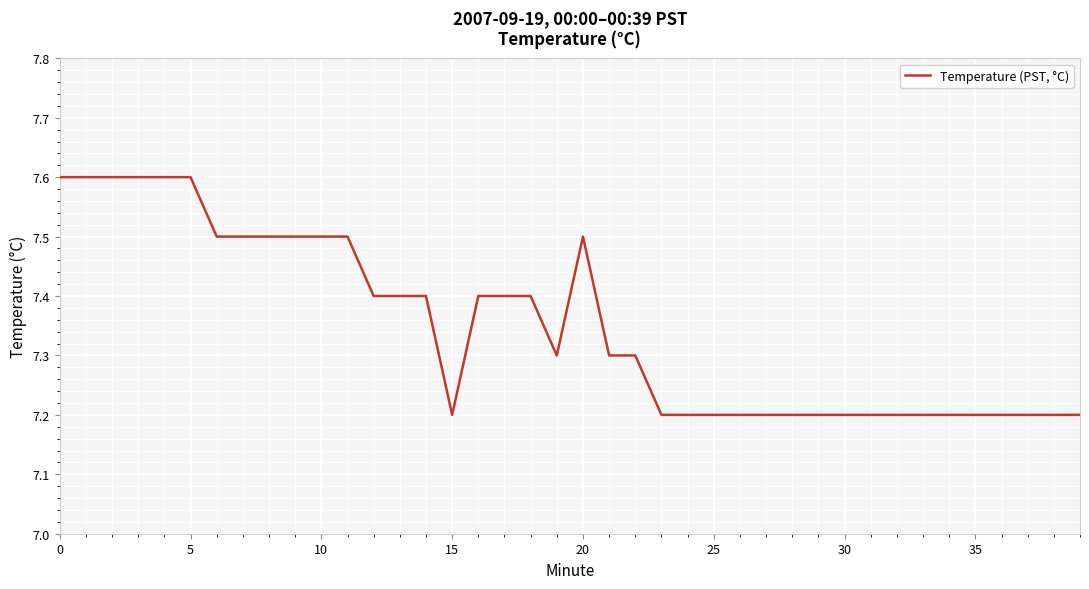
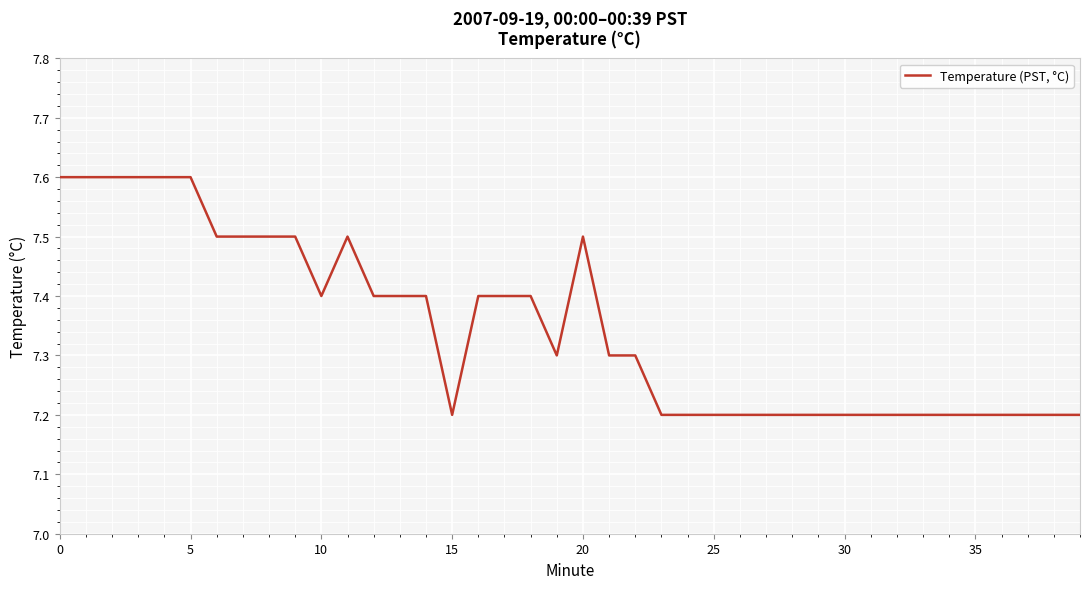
  {
    "0": 7.6,
    "5": 7.6,
-   "10": 7.5,
+   "10": 7.4,
    "15": 7.2,
    "20": 7.5,
    "25": 7.2,
    "30": 7.2,
    "35": 7.2
  }
